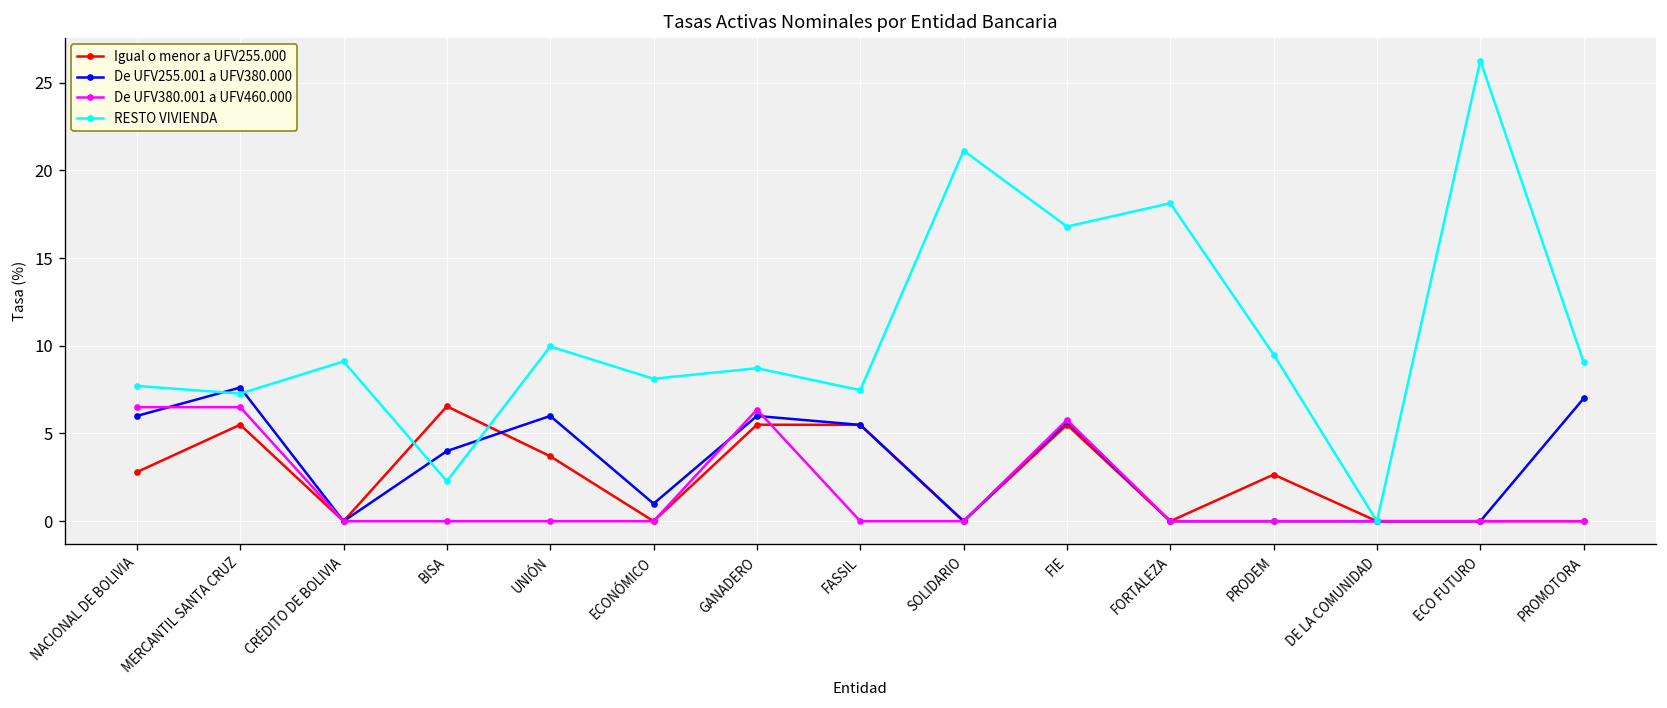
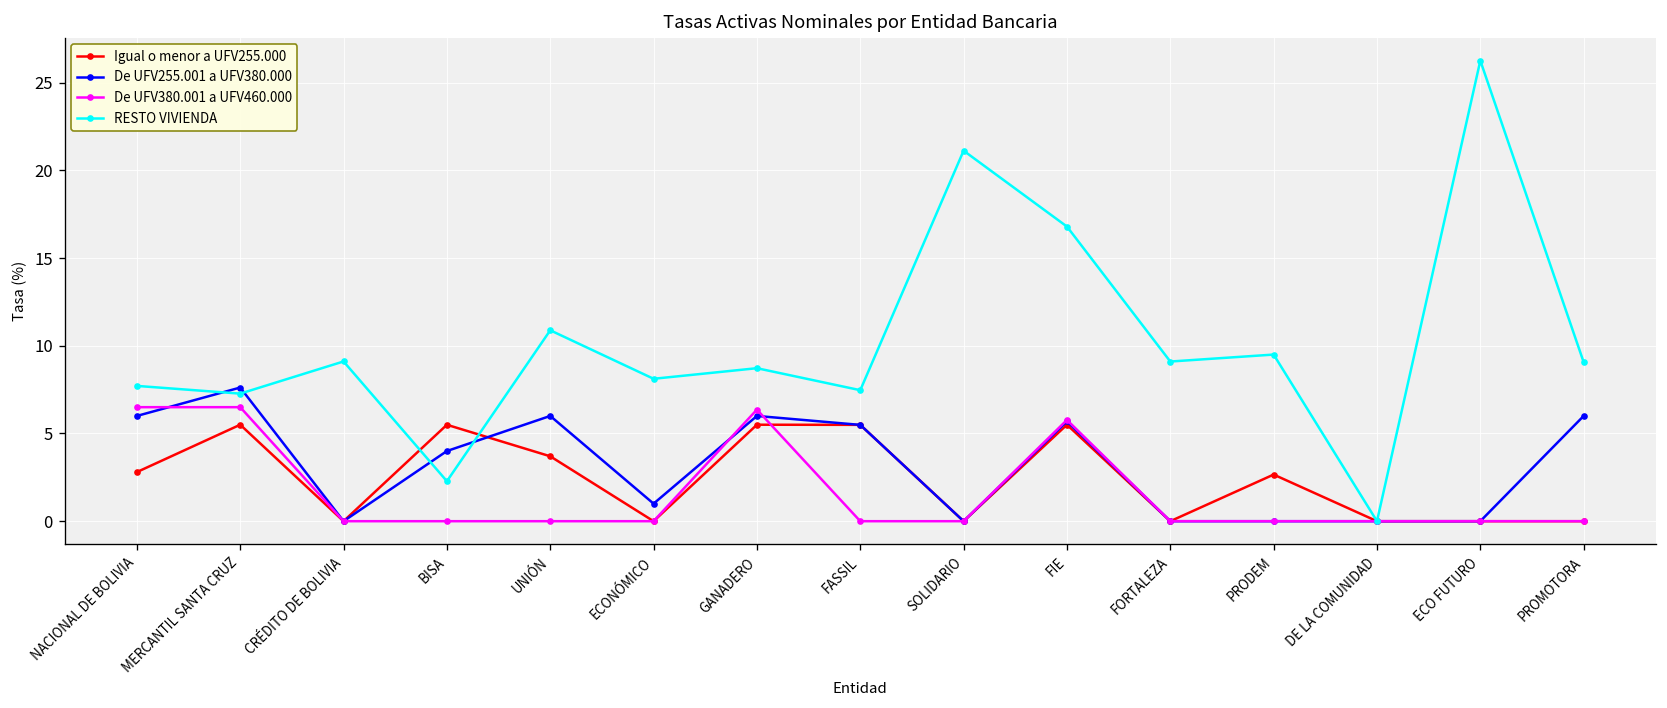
  {
    "Igual o menor a UFV255.000": {
      "NACIONAL DE BOLIVIA": 2.8,
      "MERCANTIL SANTA CRUZ": 5.5,
-     "BISA": 6.5,
+     "BISA": 5.5,
      "UNIÓN": 3.7,
      "GANADERO": 5.5,
      "FIE": 5.5,
      "PRODEM": 2.7
    },
    "De UFV255.001 a UFV380.000": {
      "NACIONAL DE BOLIVIA": 6,
      "MERCANTIL SANTA CRUZ": 7.6,
      "BISA": 4,
      "UNIÓN": 6,
      "ECONÓMICO": 1,
      "GANADERO": 6,
-     "PROMOTORA": 7
+     "PROMOTORA": 6
    },
    "De UFV380.001 a UFV460.000": {
      "NACIONAL DE BOLIVIA": 6.5,
      "MERCANTIL SANTA CRUZ": 6.5,
      "BISA": 0.0,
      "UNIÓN": 0.0,
      "GANADERO": 6.4,
      "FASSIL": 0.0
    },
    "RESTO VIVIENDA": {
      "NACIONAL DE BOLIVIA": 7.7,
      "MERCANTIL SANTA CRUZ": 7.3,
      "CRÉDITO DE BOLIVIA": 9.1,
      "BISA": 2.3,
-     "UNIÓN": 10.0,
+     "UNIÓN": 10.9,
      "ECONÓMICO": 8.1,
      "GANADERO": 8.7,
      "FASSIL": 7.5,
      "SOLIDARIO": 21.1,
      "FIE": 16.8,
-     "FORTALEZA": 18.1,
+     "FORTALEZA": 9.1,
      "PRODEM": 9.5,
      "ECO FUTURO": 26.3,
      "PROMOTORA": 9.1
    }
  }
